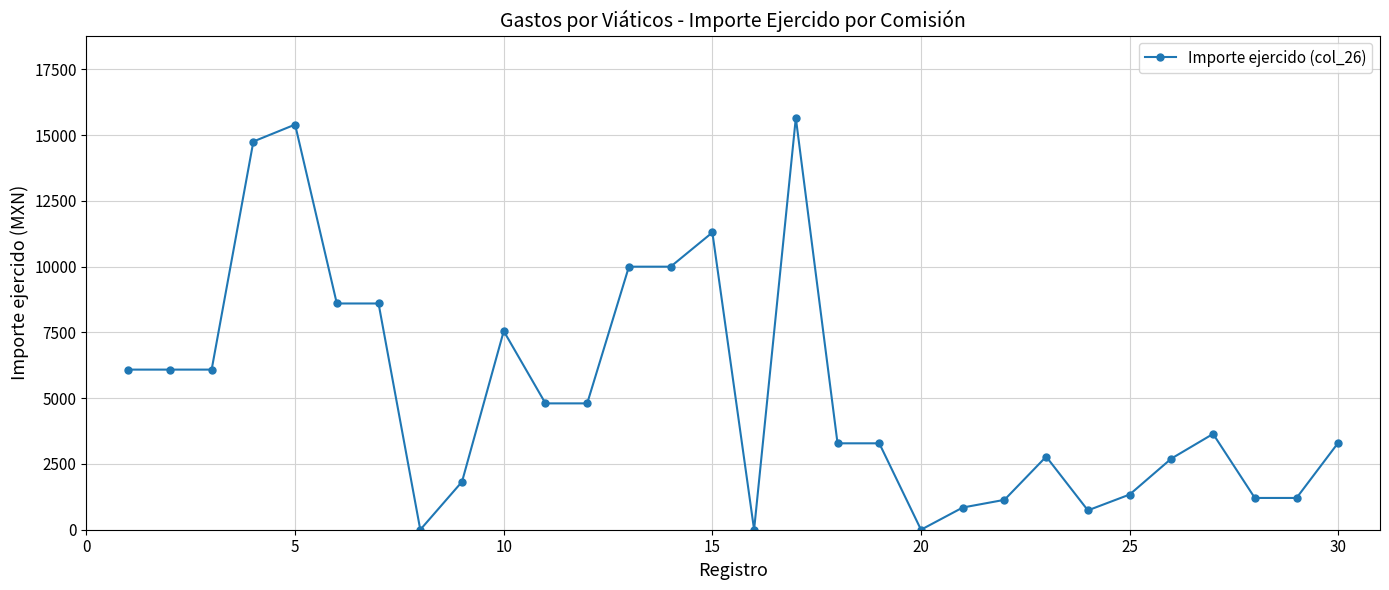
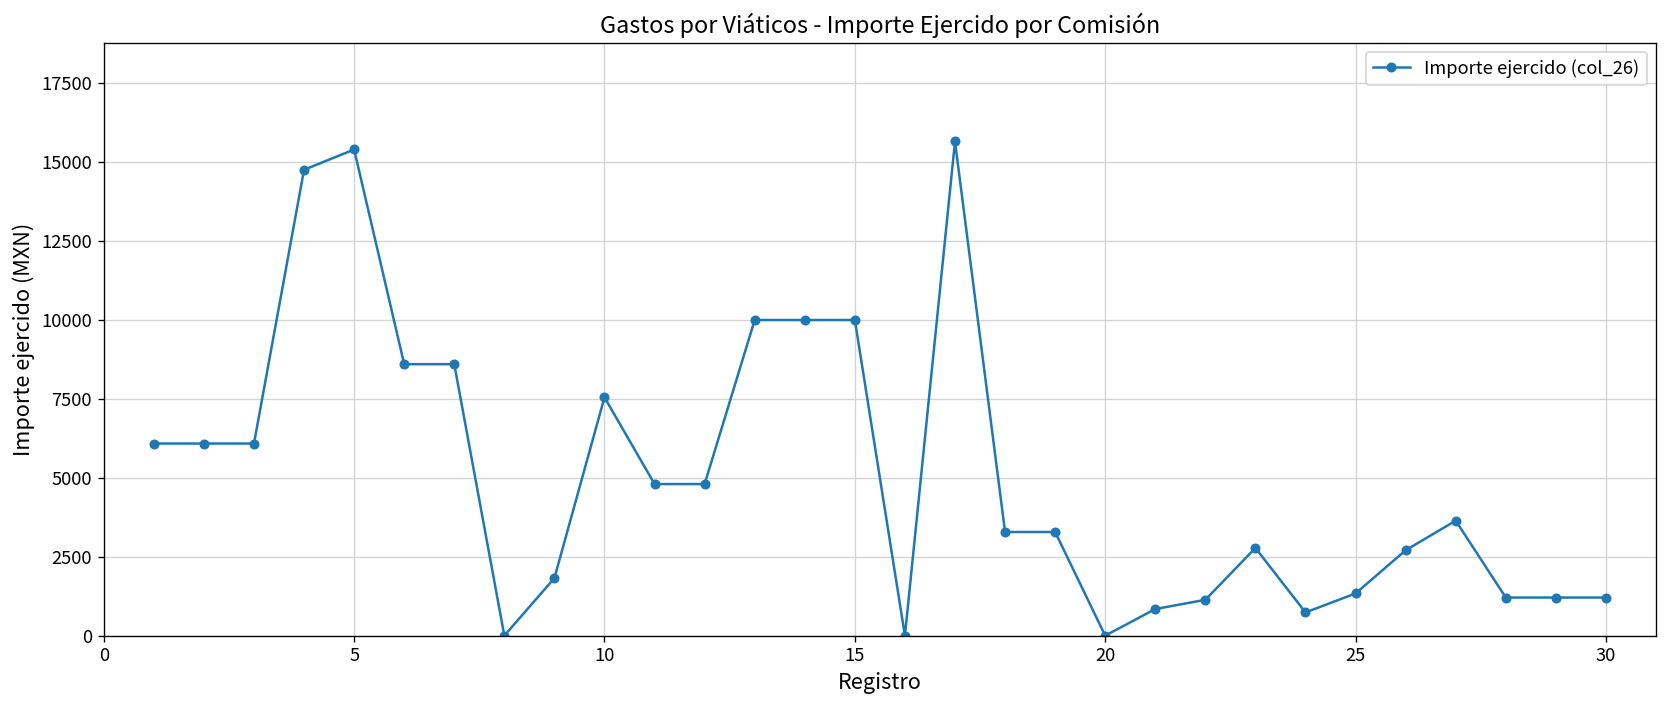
  {
    "5": 15400,
    "10": 7600,
-   "15": 11300,
+   "15": 10000,
    "20": 0,
    "25": 1300,
-   "30": 3300
+   "30": 1200
  }
